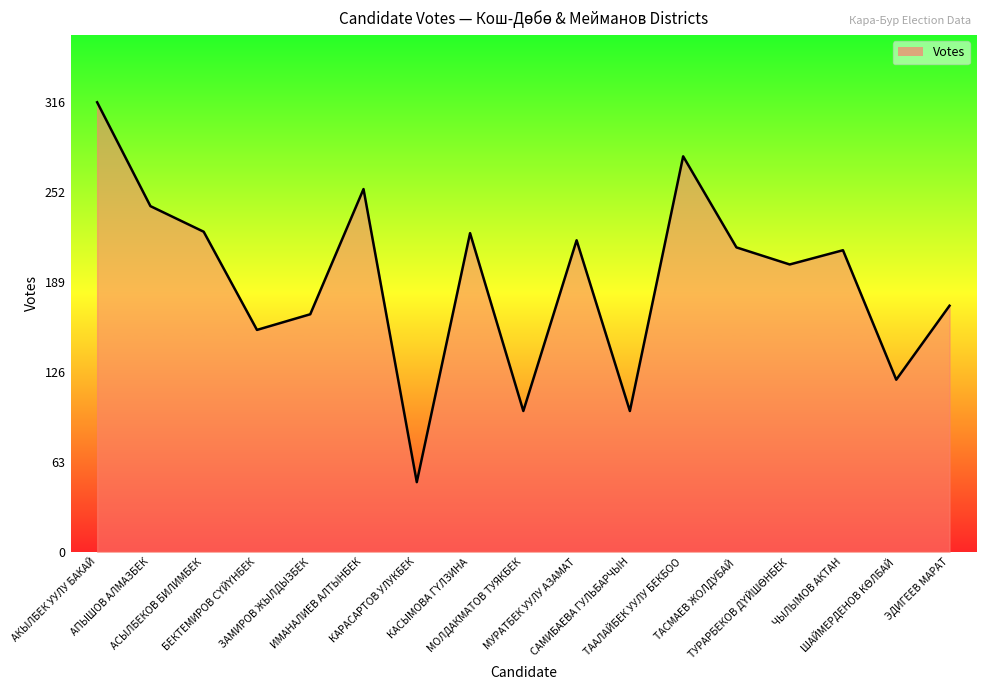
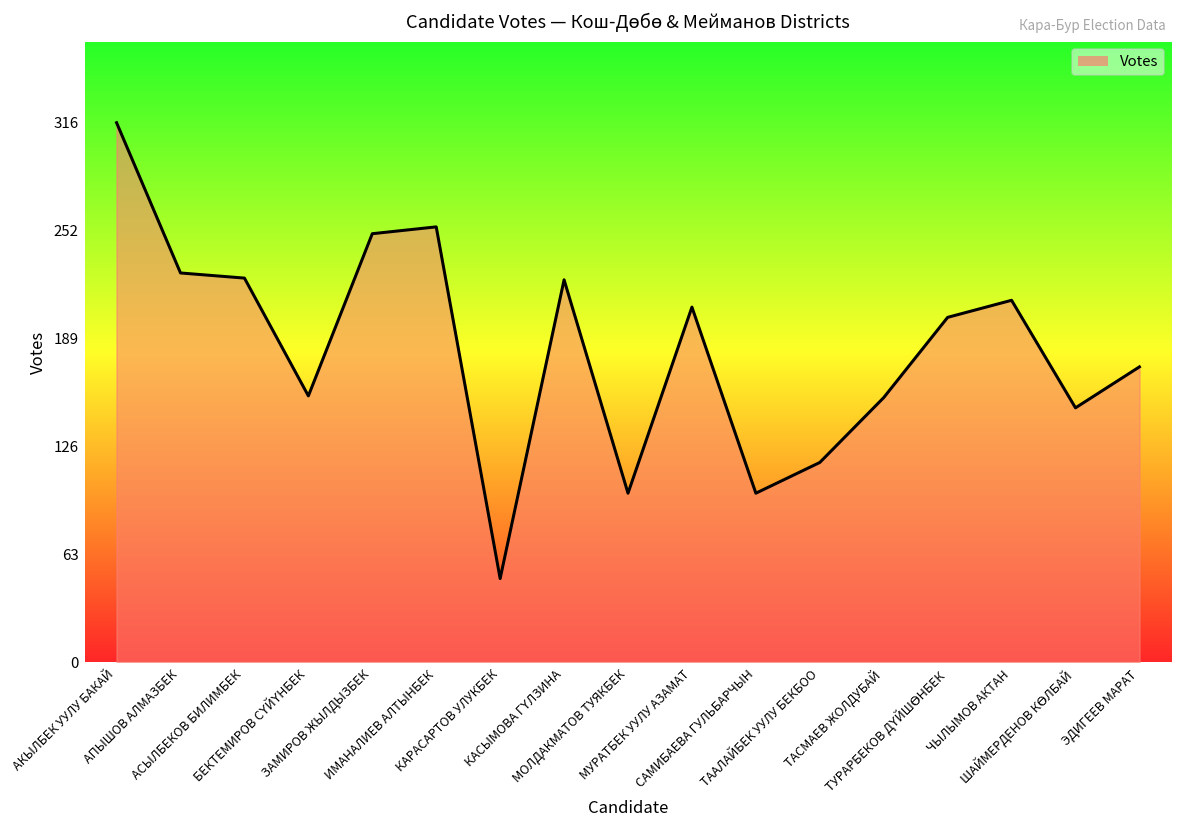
  {
    "АКЫЛБЕК УУЛУ БАКАЙ": 316,
-   "АПЫШОВ АЛМАЗБЕК": 243,
+   "АПЫШОВ АЛМАЗБЕК": 228,
    "АСЫЛБЕКОВ БИЛИМБЕК": 225,
    "БЕКТЕМИРОВ СҮЙҮНБЕК": 156,
-   "ЗАМИРОВ ЖЫЛДЫЗБЕК": 167,
+   "ЗАМИРОВ ЖЫЛДЫЗБЕК": 251,
    "ИМАНАЛИЕВ АЛТЫНБЕК": 255,
    "КАРАСАРТОВ УЛУКБЕК": 49,
    "КАСЫМОВА ГҮЛЗИНА": 224,
    "МОЛДАКМАТОВ ТУЯКБЕК": 99,
-   "МУРАТБЕК УУЛУ АЗАМАТ": 219,
+   "МУРАТБЕК УУЛУ АЗАМАТ": 208,
    "САМИБАЕВА ГУЛЬБАРЧЫН": 99,
-   "ТААЛАЙБЕК УУЛУ БЕКБОО": 278,
-   "ТАСМАЕВ ЖОЛДУБАЙ": 214,
+   "ТААЛАЙБЕК УУЛУ БЕКБОО": 117,
+   "ТАСМАЕВ ЖОЛДУБАЙ": 155,
    "ТУРАРБЕКОВ ДҮЙШӨНБЕК": 202,
    "ЧЫЛЫМОВ АКТАН": 212,
-   "ШАЙМЕРДЕНОВ КӨЛБАЙ": 121,
+   "ШАЙМЕРДЕНОВ КӨЛБАЙ": 149,
    "ЭДИГЕЕВ МАРАТ": 173
  }
